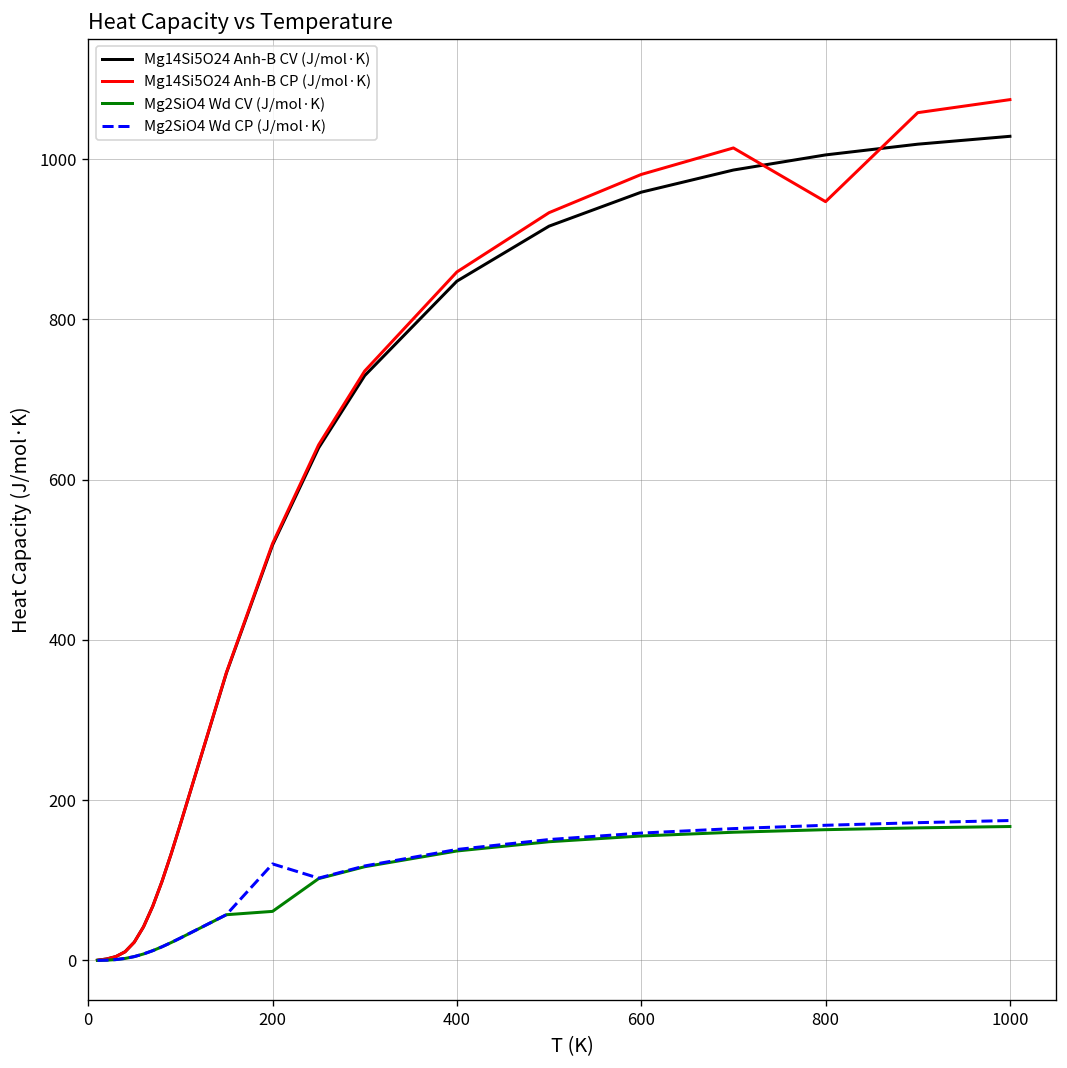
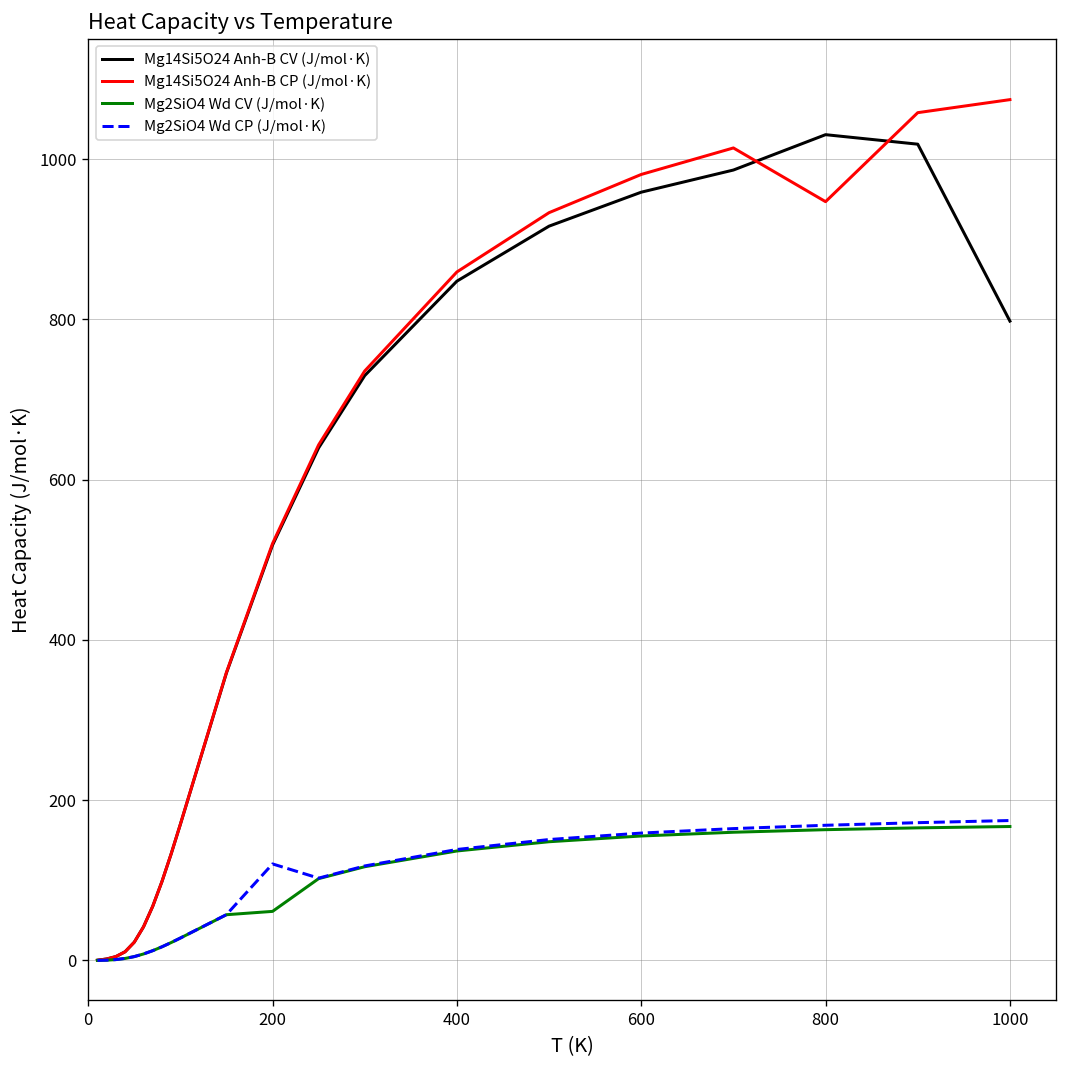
  {
    "Mg14Si5O24 Anh-B CV (J/mol·K)": {
      "400": 850,
      "600": 960,
-     "800": 1010,
-     "1000": 1030
+     "800": 1030,
+     "1000": 800
    },
    "Mg14Si5O24 Anh-B CP (J/mol·K)": {
      "400": 860,
      "600": 980,
      "800": 950,
      "1000": 1070
    },
    "Mg2SiO4 Wd CV (J/mol·K)": {
      "200": 60,
      "800": 160,
      "1000": 170
    },
    "Mg2SiO4 Wd CP (J/mol·K)": {
      "200": 120,
      "800": 170,
      "1000": 170
    }
  }
